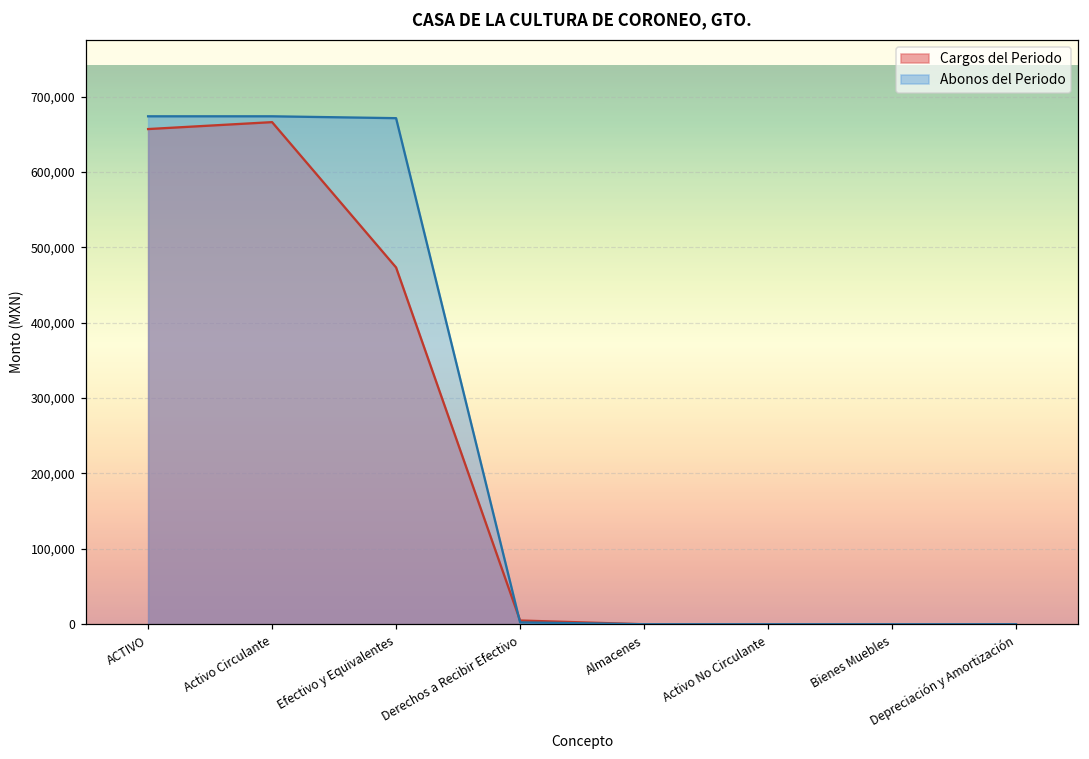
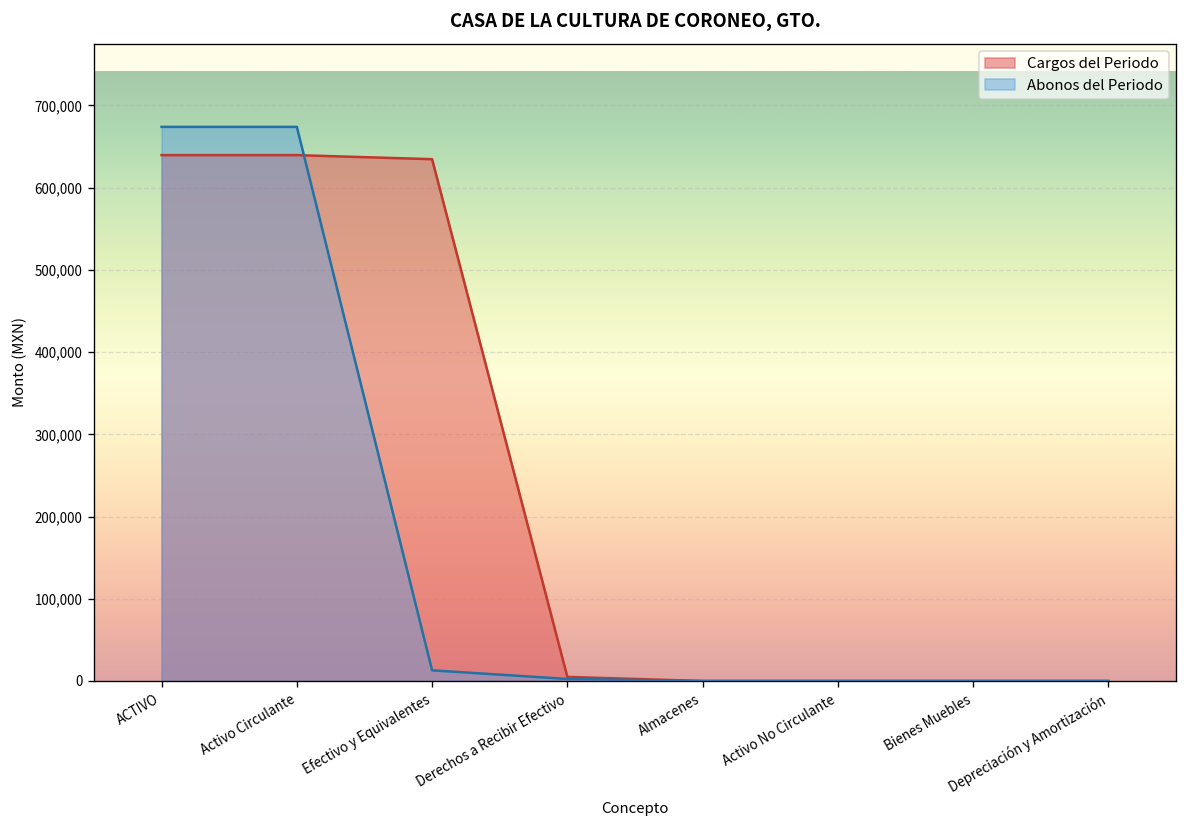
  {
    "Cargos del Periodo": {
-     "ACTIVO": "660,000",
-     "Activo Circulante": "670,000",
-     "Efectivo y Equivalentes": "470,000"
+     "ACTIVO": "640,000",
+     "Activo Circulante": "640,000",
+     "Efectivo y Equivalentes": "630,000"
    },
    "Abonos del Periodo": {
      "ACTIVO": "670,000",
      "Activo Circulante": "670,000",
-     "Efectivo y Equivalentes": "670,000"
+     "Efectivo y Equivalentes": "10,000"
    }
  }
